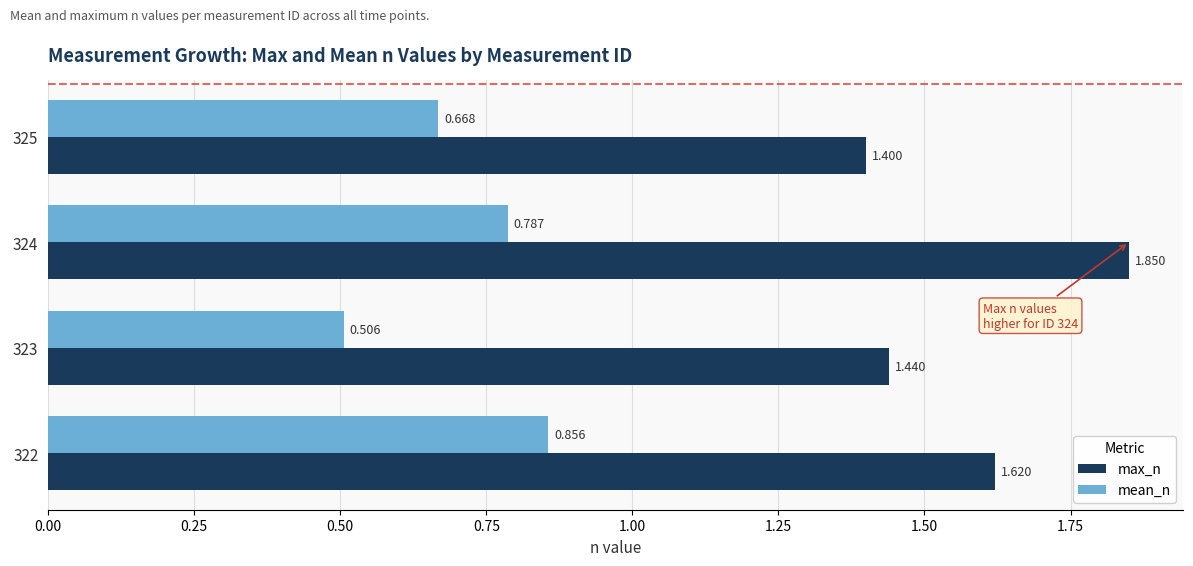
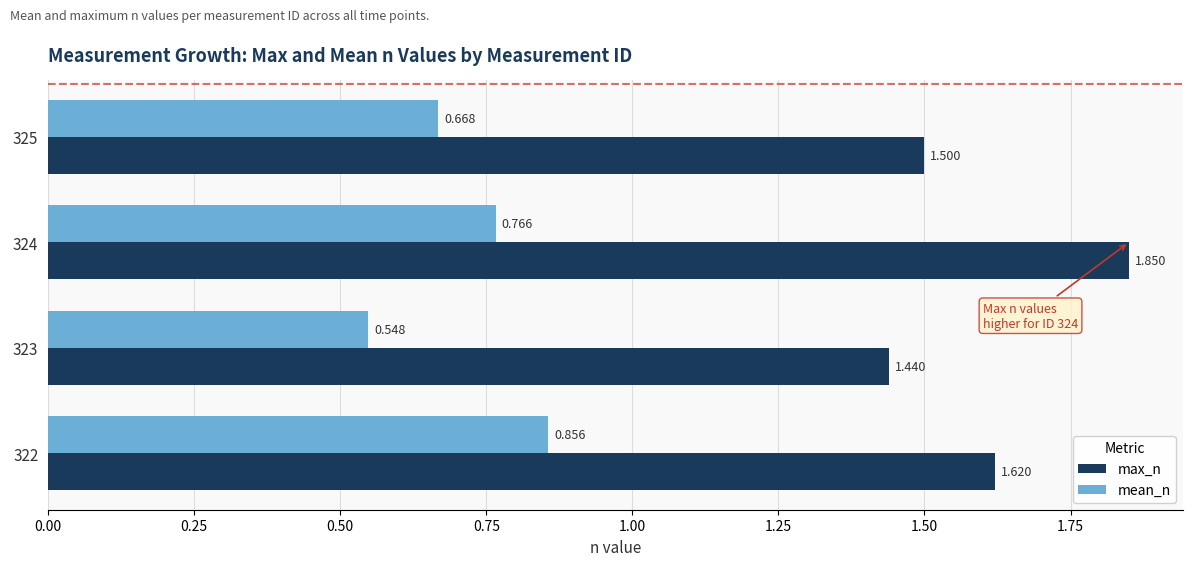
  {
    "max_n": {
-     "325": 1.400,
+     "325": 1.500,
      "324": 1.850,
      "323": 1.440,
      "322": 1.620
    },
    "mean_n": {
      "325": 0.668,
-     "324": 0.787,
-     "323": 0.506,
+     "324": 0.766,
+     "323": 0.548,
      "322": 0.856
    }
  }
